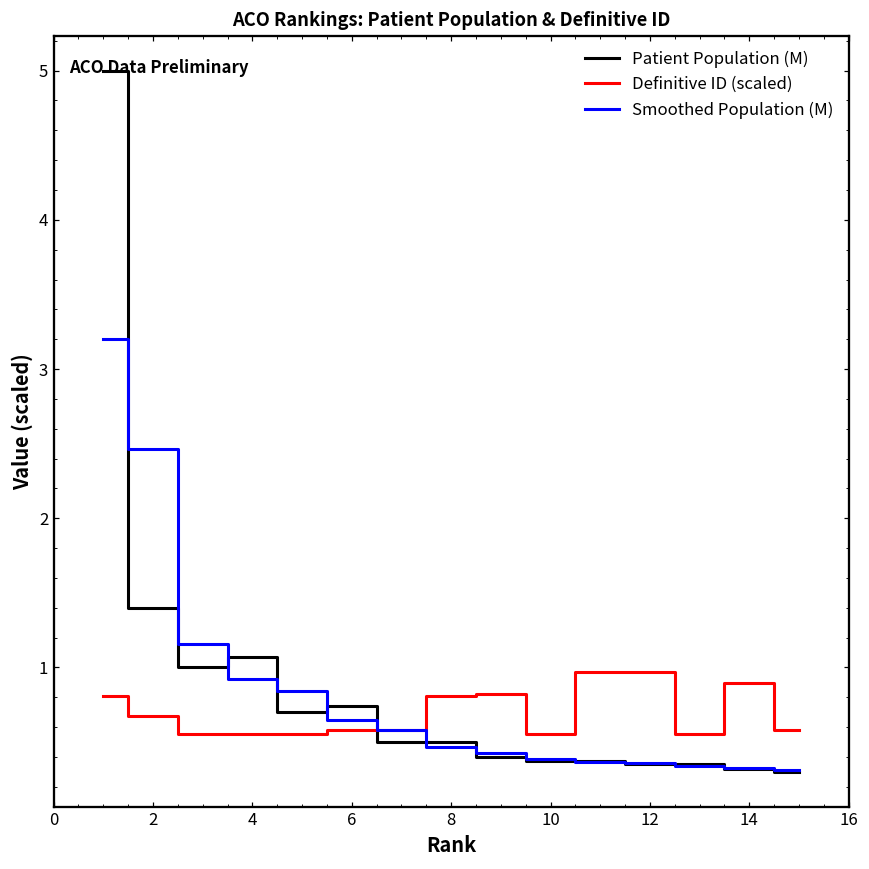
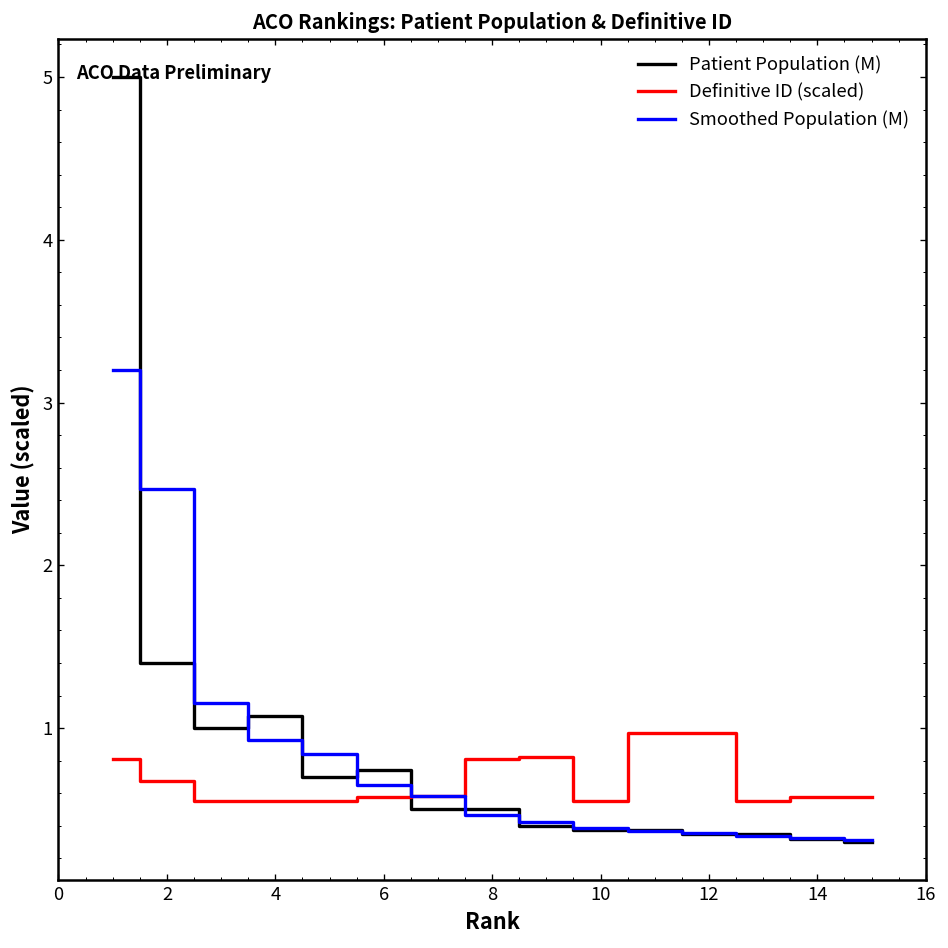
  {
    "Patient Population (M)": {
      "2": 1.40,
      "4": 1.07,
      "6": 0.74,
      "8": 0.50
    },
    "Definitive ID (scaled)": {
      "2": 0.68,
      "4": 0.55,
      "6": 0.58,
      "8": 0.81,
      "10": 0.55,
      "12": 0.97,
-     "14": 0.90
+     "14": 0.58
    },
    "Smoothed Population (M)": {
      "2": 2.47,
      "4": 0.92,
      "6": 0.65,
      "8": 0.47
    }
  }
